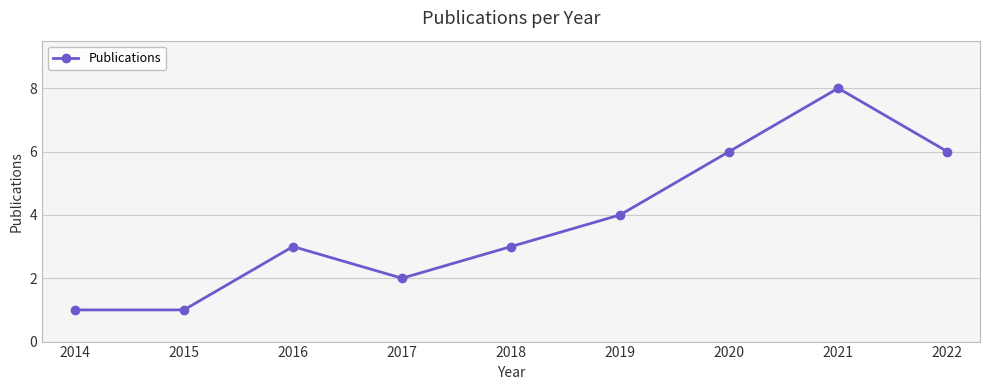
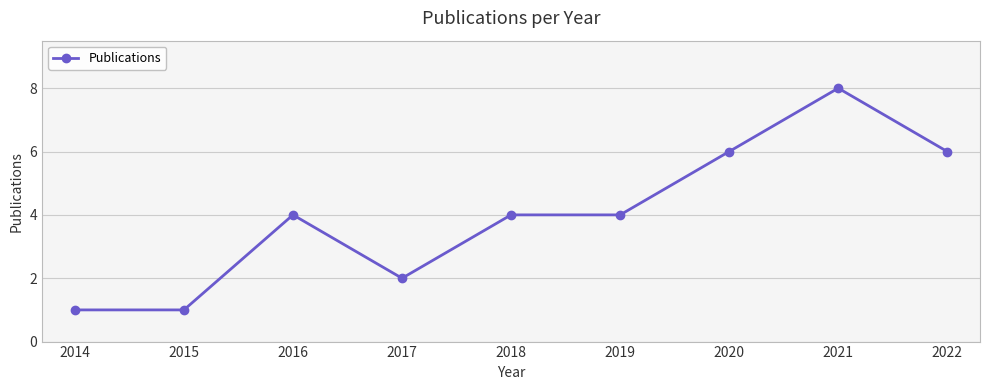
  {
    "2014": 1,
    "2015": 1,
-   "2016": 3,
+   "2016": 4,
    "2017": 2,
-   "2018": 3,
+   "2018": 4,
    "2019": 4,
    "2020": 6,
    "2021": 8,
    "2022": 6
  }
